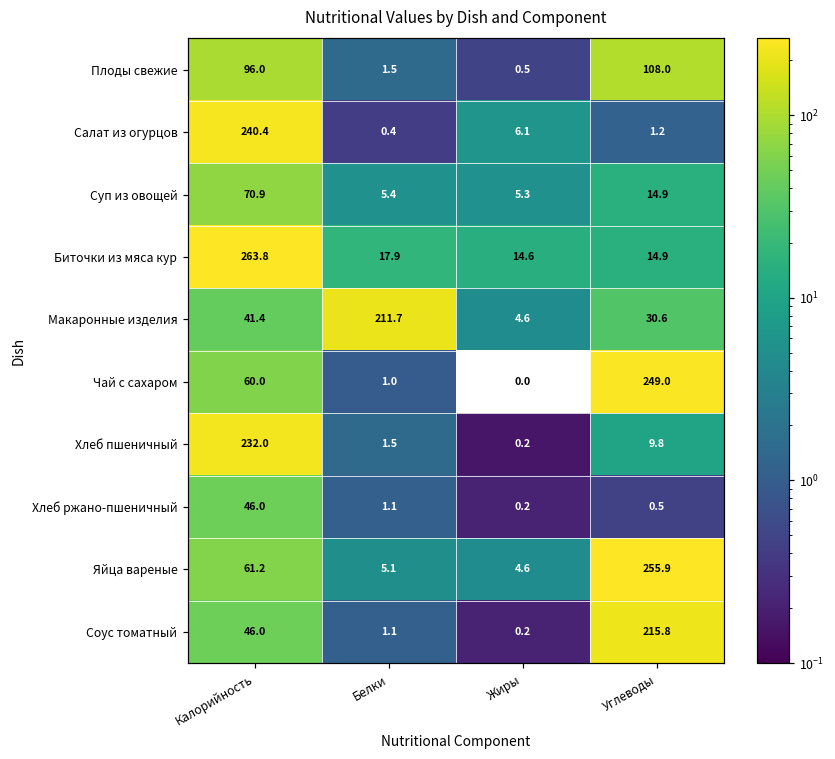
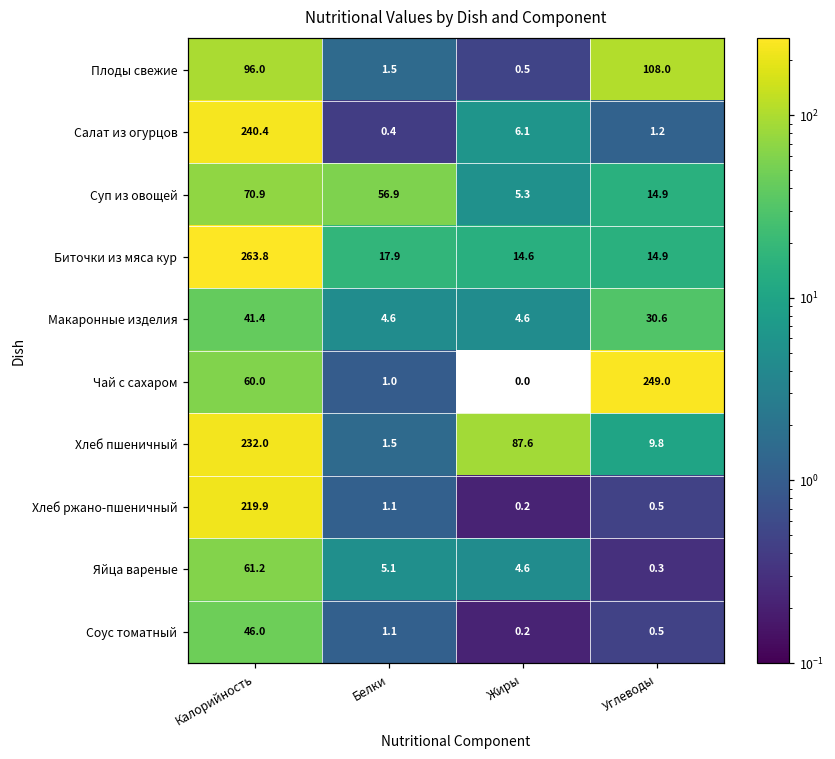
  {
    "Плоды свежие": {
      "Калорийность": 96.0,
      "Белки": 1.5,
      "Жиры": 0.5,
      "Углеводы": 108.0
    },
    "Салат из огурцов": {
      "Калорийность": 240.4,
      "Белки": 0.4,
      "Жиры": 6.1,
      "Углеводы": 1.2
    },
    "Суп из овощей": {
      "Калорийность": 70.9,
-     "Белки": 5.4,
+     "Белки": 56.9,
      "Жиры": 5.3,
      "Углеводы": 14.9
    },
    "Биточки из мяса кур": {
      "Калорийность": 263.8,
      "Белки": 17.9,
      "Жиры": 14.6,
      "Углеводы": 14.9
    },
    "Макаронные изделия": {
      "Калорийность": 41.4,
-     "Белки": 211.7,
+     "Белки": 4.6,
      "Жиры": 4.6,
      "Углеводы": 30.6
    },
    "Чай с сахаром": {
      "Калорийность": 60.0,
      "Белки": 1.0,
      "Жиры": 0.0,
      "Углеводы": 249.0
    },
    "Хлеб пшеничный": {
      "Калорийность": 232.0,
      "Белки": 1.5,
-     "Жиры": 0.2,
+     "Жиры": 87.6,
      "Углеводы": 9.8
    },
    "Хлеб ржано-пшеничный": {
-     "Калорийность": 46.0,
+     "Калорийность": 219.9,
      "Белки": 1.1,
      "Жиры": 0.2,
      "Углеводы": 0.5
    },
    "Яйца вареные": {
      "Калорийность": 61.2,
      "Белки": 5.1,
      "Жиры": 4.6,
-     "Углеводы": 255.9
+     "Углеводы": 0.3
    },
    "Соус томатный": {
      "Калорийность": 46.0,
      "Белки": 1.1,
      "Жиры": 0.2,
-     "Углеводы": 215.8
+     "Углеводы": 0.5
    }
  }
